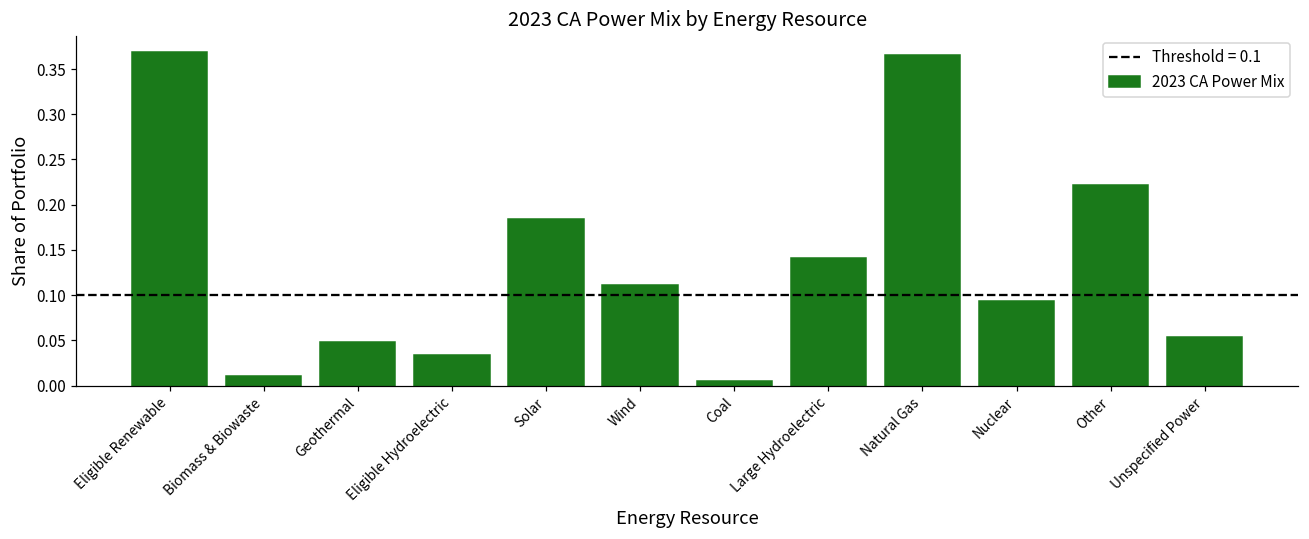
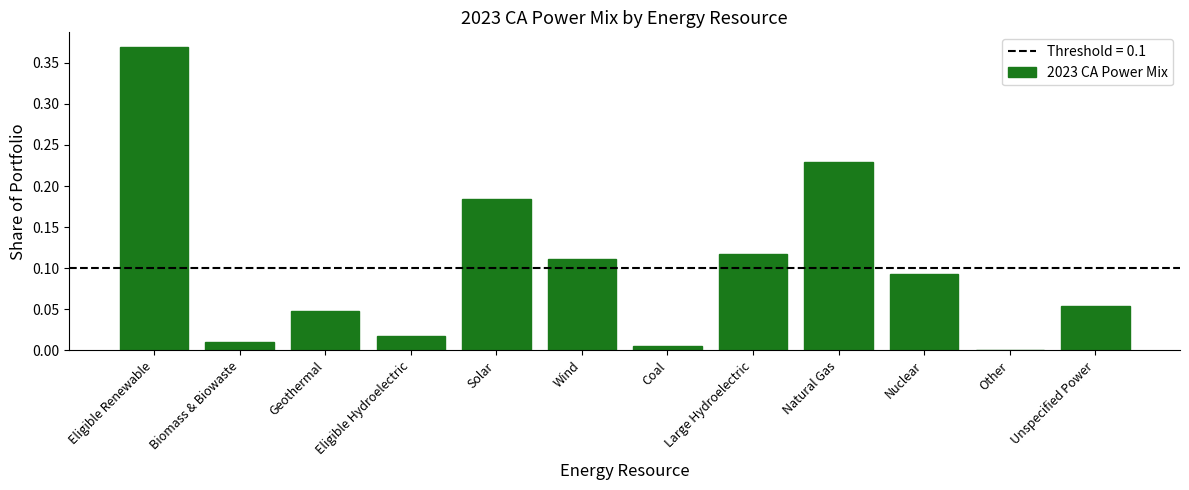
  {
    "Eligible Renewable": 0.37,
    "Biomass & Biowaste": 0.01,
    "Geothermal": 0.05,
-   "Eligible Hydroelectric": 0.03,
+   "Eligible Hydroelectric": 0.02,
    "Solar": 0.18,
    "Wind": 0.11,
    "Coal": 0.00,
-   "Large Hydroelectric": 0.14,
-   "Natural Gas": 0.37,
+   "Large Hydroelectric": 0.12,
+   "Natural Gas": 0.23,
    "Nuclear": 0.09,
-   "Other": 0.22,
+   "Other": 0.00,
    "Unspecified Power": 0.05
  }
